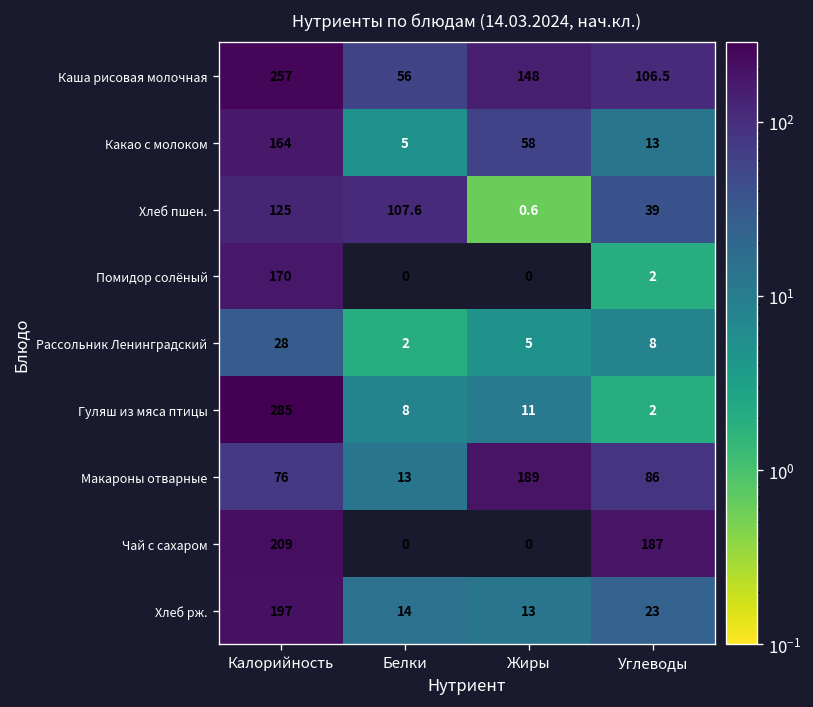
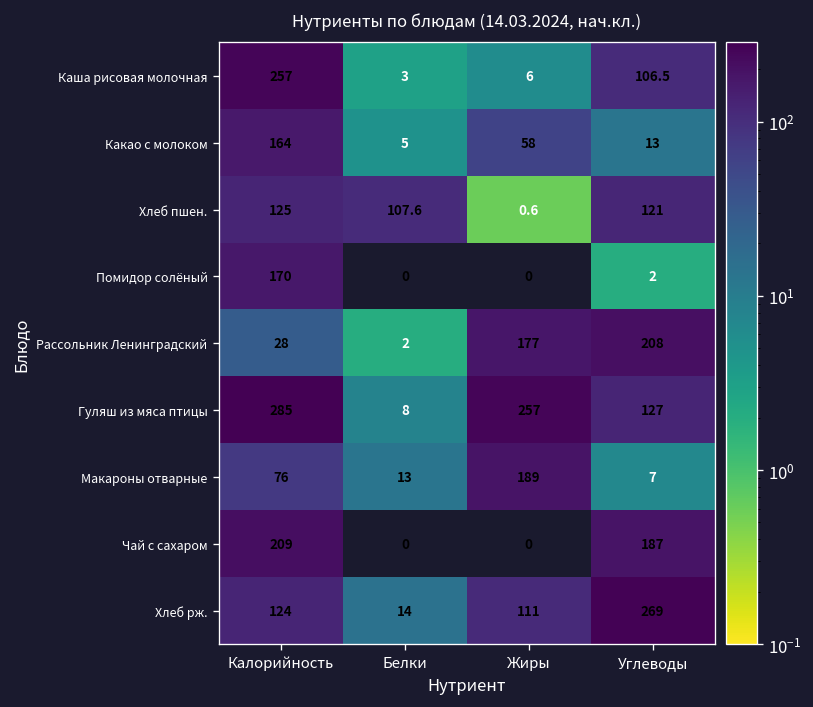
  {
    "Каша рисовая молочная": {
      "Калорийность": 257,
-     "Белки": 56,
-     "Жиры": 148,
+     "Белки": 3,
+     "Жиры": 6,
      "Углеводы": 106.5
    },
    "Какао с молоком": {
      "Калорийность": 164,
      "Белки": 5,
      "Жиры": 58,
      "Углеводы": 13
    },
    "Хлеб пшен.": {
      "Калорийность": 125,
      "Белки": 107.6,
      "Жиры": 0.6,
-     "Углеводы": 39
+     "Углеводы": 121
    },
    "Помидор солёный": {
      "Калорийность": 170,
      "Углеводы": 2
    },
    "Рассольник Ленинградский": {
      "Калорийность": 28,
      "Белки": 2,
-     "Жиры": 5,
-     "Углеводы": 8
+     "Жиры": 177,
+     "Углеводы": 208
    },
    "Гуляш из мяса птицы": {
      "Калорийность": 285,
      "Белки": 8,
-     "Жиры": 11,
-     "Углеводы": 2
+     "Жиры": 257,
+     "Углеводы": 127
    },
    "Макароны отварные": {
      "Калорийность": 76,
      "Белки": 13,
      "Жиры": 189,
-     "Углеводы": 86
+     "Углеводы": 7
    },
    "Чай с сахаром": {
      "Калорийность": 209,
      "Углеводы": 187
    },
    "Хлеб рж.": {
-     "Калорийность": 197,
+     "Калорийность": 124,
      "Белки": 14,
-     "Жиры": 13,
-     "Углеводы": 23
+     "Жиры": 111,
+     "Углеводы": 269
    }
  }
